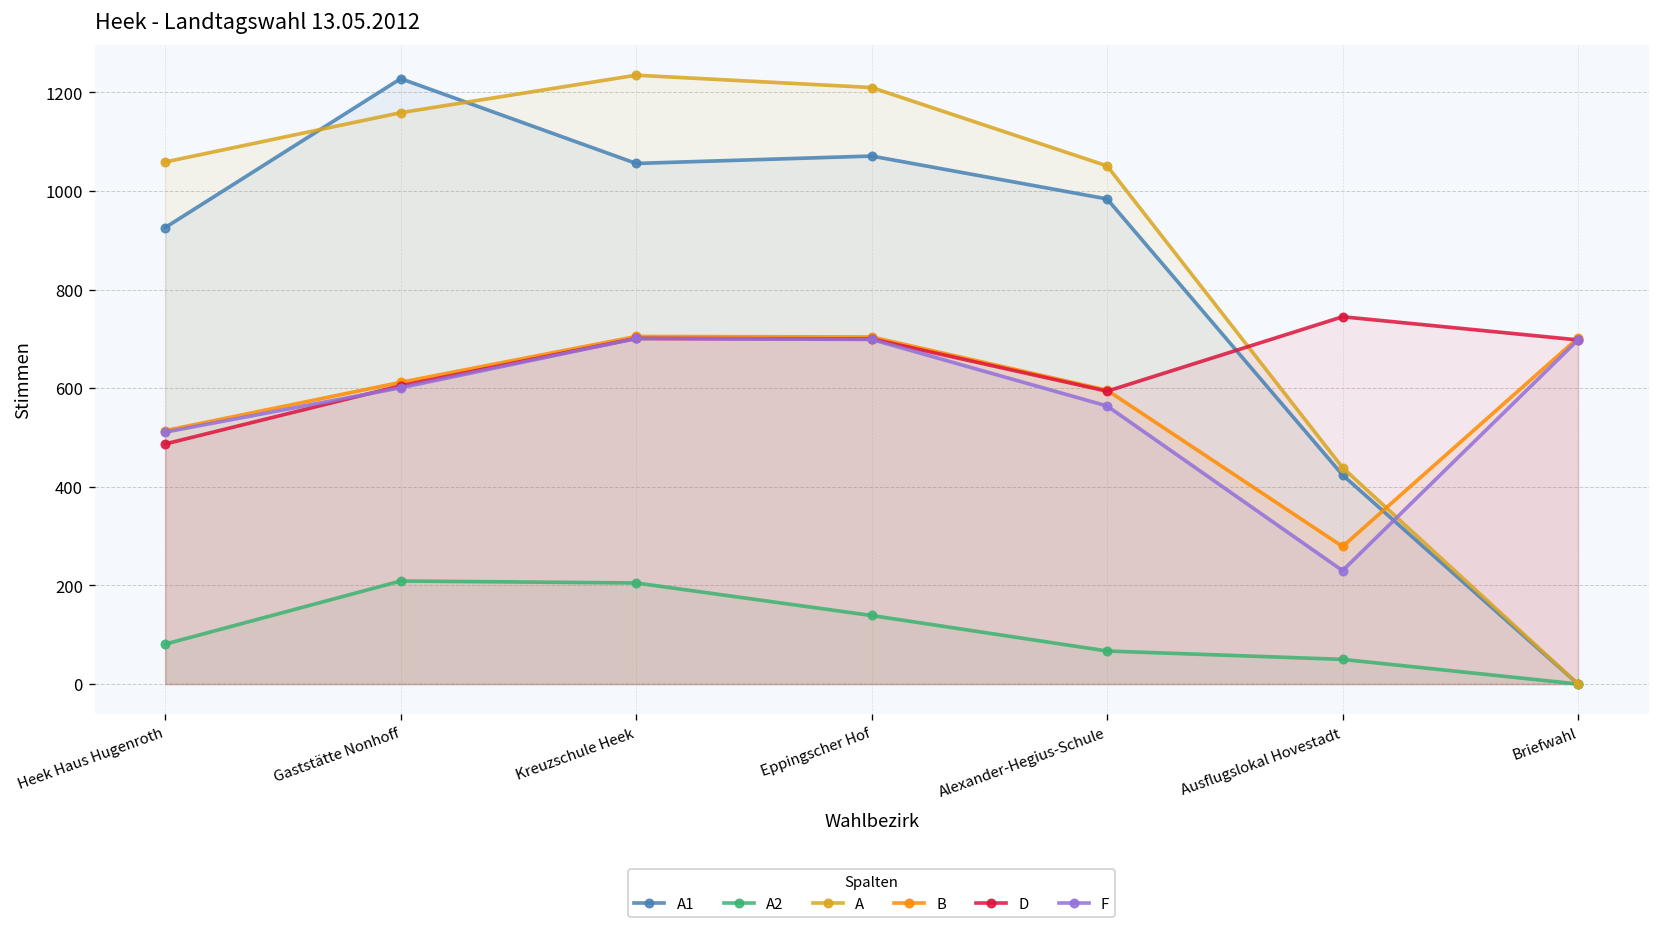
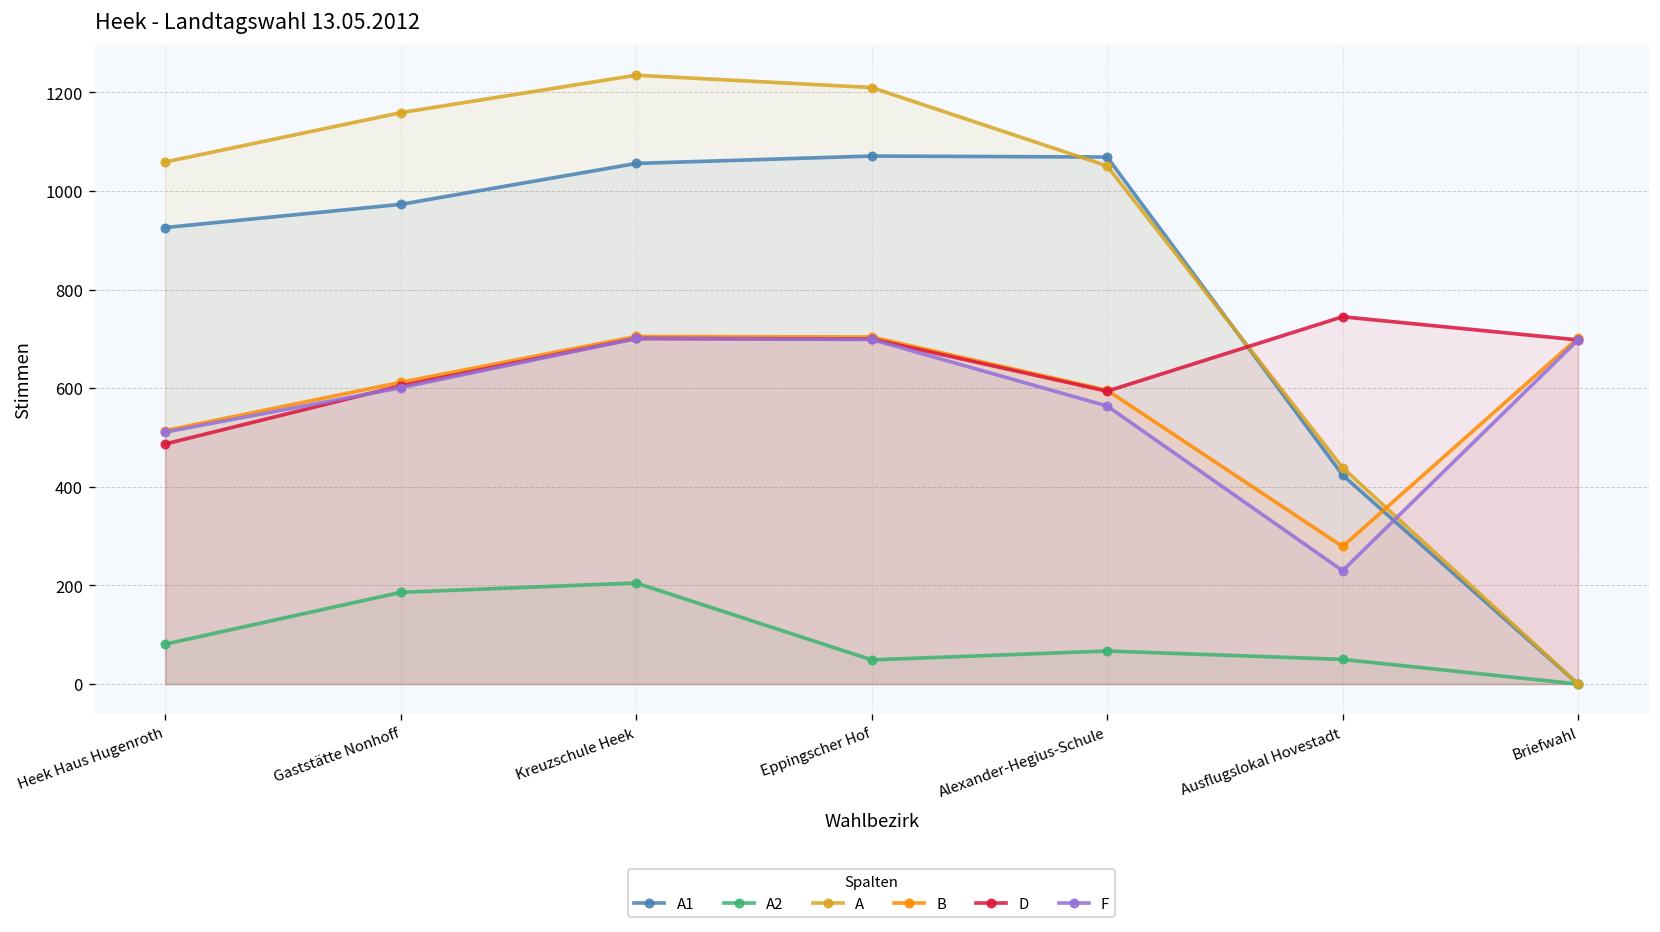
  {
    "A1": {
      "Heek Haus Hugenroth": 930,
-     "Gaststätte Nonhoff": 1230,
+     "Gaststätte Nonhoff": 970,
      "Kreuzschule Heek": 1060,
      "Eppingscher Hof": 1070,
-     "Alexander-Hegius-Schule": 980,
+     "Alexander-Hegius-Schule": 1070,
      "Ausflugslokal Hovestadt": 420
    },
    "A2": {
      "Heek Haus Hugenroth": 80,
-     "Gaststätte Nonhoff": 210,
+     "Gaststätte Nonhoff": 190,
      "Kreuzschule Heek": 210,
-     "Eppingscher Hof": 140,
+     "Eppingscher Hof": 50,
      "Alexander-Hegius-Schule": 70,
      "Ausflugslokal Hovestadt": 50
    },
    "D": {
      "Heek Haus Hugenroth": 490,
      "Ausflugslokal Hovestadt": 750
    },
    "F": {
      "Alexander-Hegius-Schule": 560,
      "Ausflugslokal Hovestadt": 230
    }
  }
